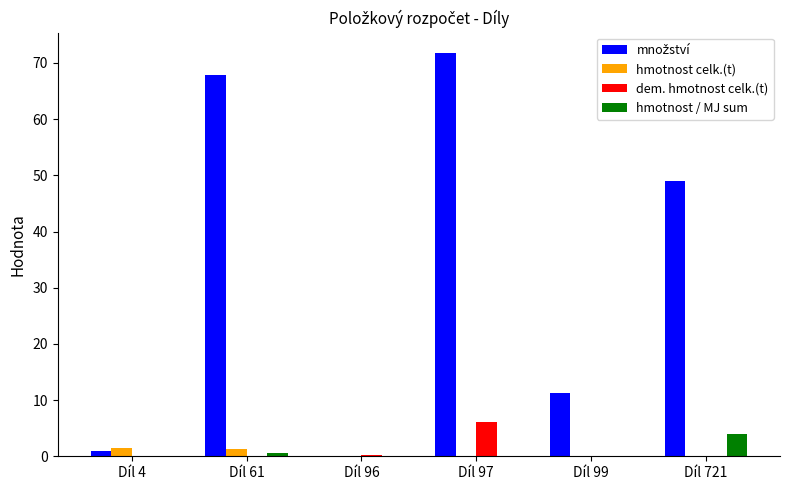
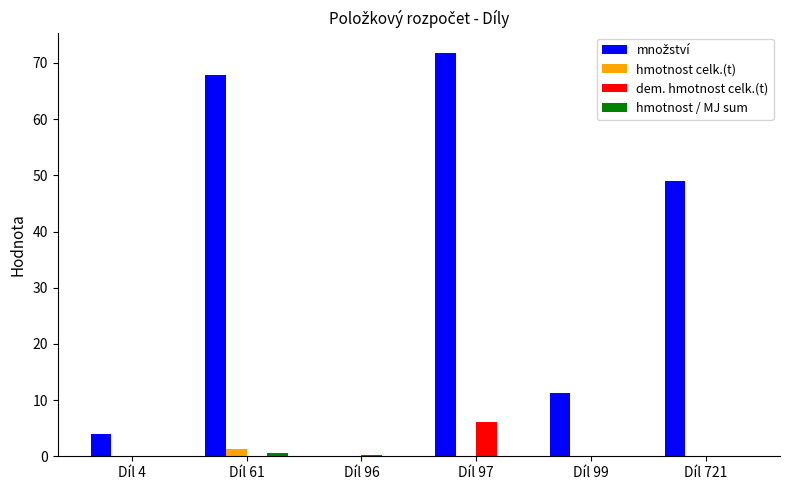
  {
    "množství": {
-     "Díl 4": 1,
+     "Díl 4": 4,
      "Díl 61": 68,
      "Díl 97": 72,
      "Díl 99": 11,
      "Díl 721": 49
    },
    "hmotnost celk.(t)": {
-     "Díl 4": 2,
+     "Díl 4": 0,
      "Díl 61": 1,
      "Díl 96": 0,
      "Díl 99": 0
    },
    "dem. hmotnost celk.(t)": {
      "Díl 4": 0,
      "Díl 61": 0,
      "Díl 97": 6,
      "Díl 99": 0
    },
    "hmotnost / MJ sum": {
      "Díl 61": 1,
      "Díl 96": 0,
      "Díl 99": 0,
-     "Díl 721": 4
+     "Díl 721": 0
    }
  }
